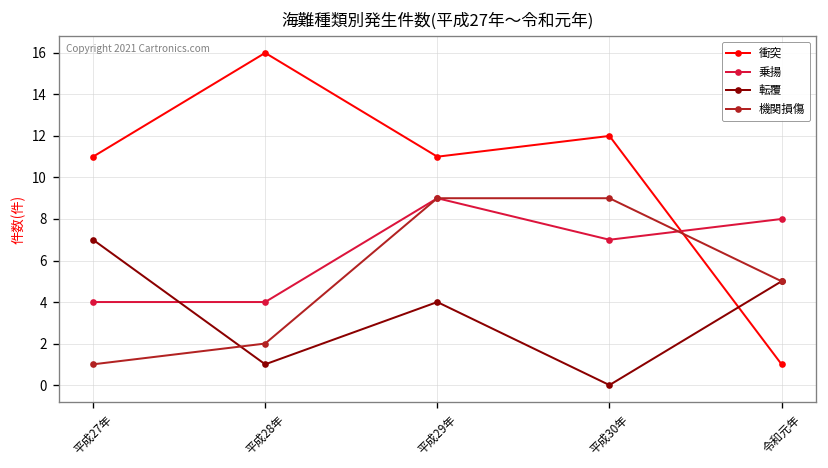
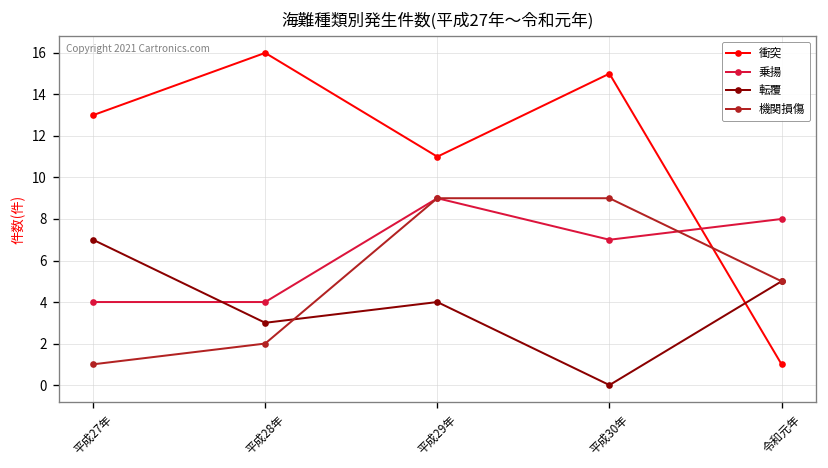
  {
    "衝突": {
-     "平成27年": 11,
+     "平成27年": 13,
      "平成28年": 16,
      "平成29年": 11,
-     "平成30年": 12,
+     "平成30年": 15,
      "令和元年": 1
    },
    "転覆": {
      "平成27年": 7,
-     "平成28年": 1,
+     "平成28年": 3,
      "平成29年": 4,
      "平成30年": 0
    }
  }
